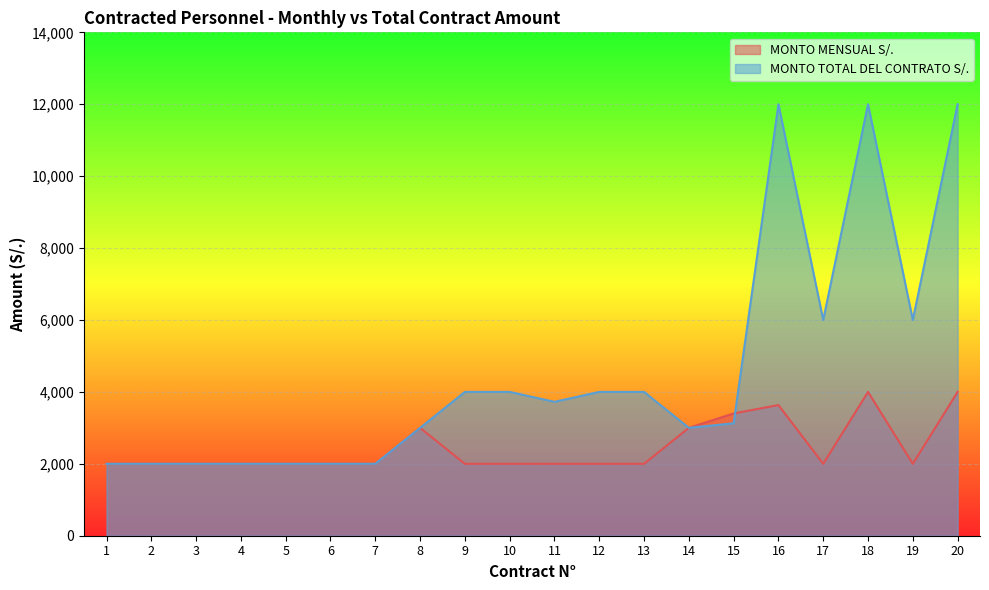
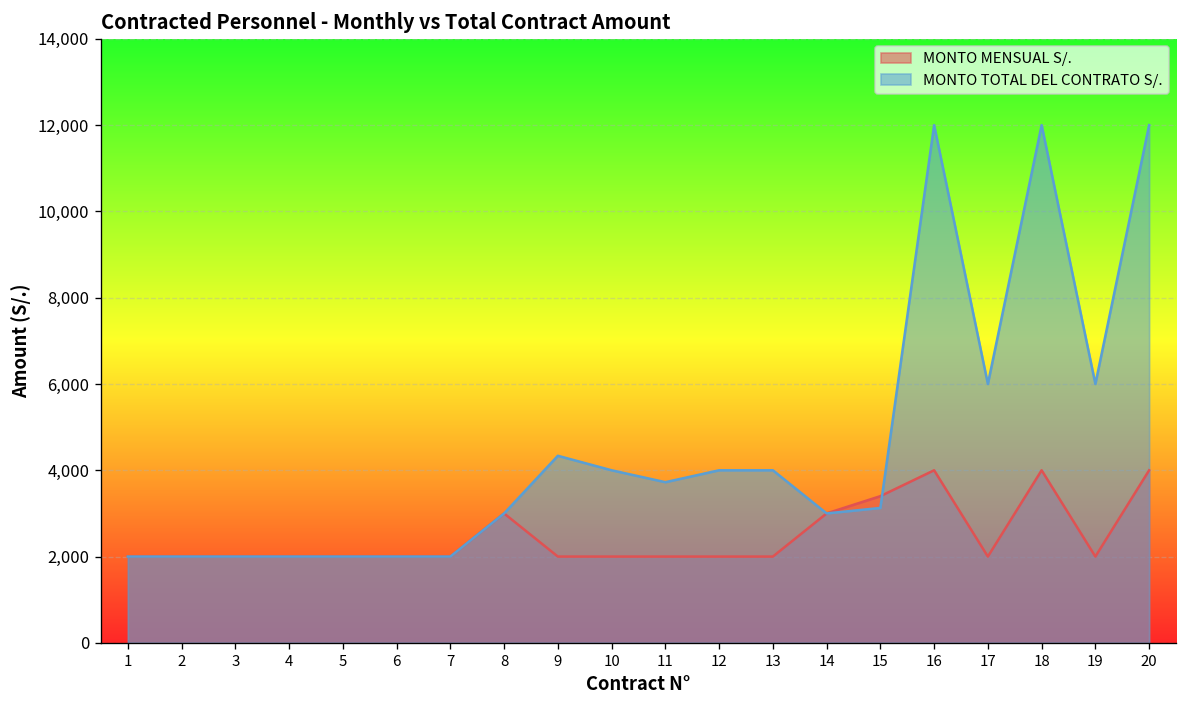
  {
    "MONTO MENSUAL S/.": {
      "9": "2,000",
      "10": "2,000",
      "11": "2,000",
      "12": "2,000",
      "13": "2,000",
      "15": "3,400",
-     "16": "3,600",
+     "16": "4,000",
      "17": "2,000",
      "18": "4,000",
      "19": "2,000",
      "20": "4,000"
    },
    "MONTO TOTAL DEL CONTRATO S/.": {
-     "9": "4,000",
+     "9": "4,300",
      "10": "4,000",
      "11": "3,700",
      "12": "4,000",
      "13": "4,000",
      "15": "3,100",
      "16": "12,000",
      "17": "6,000",
      "18": "12,000",
      "19": "6,000",
      "20": "12,000"
    }
  }
